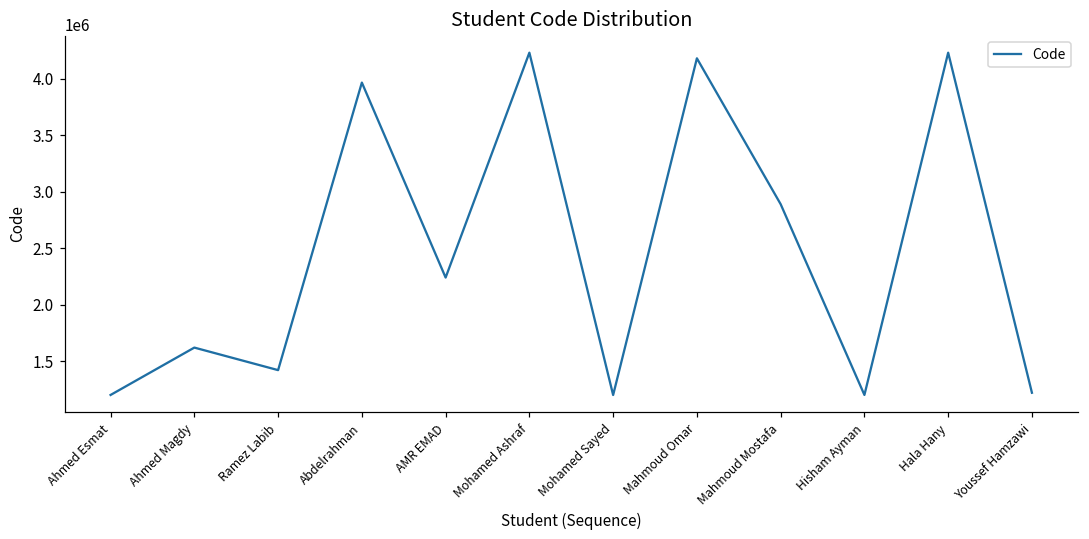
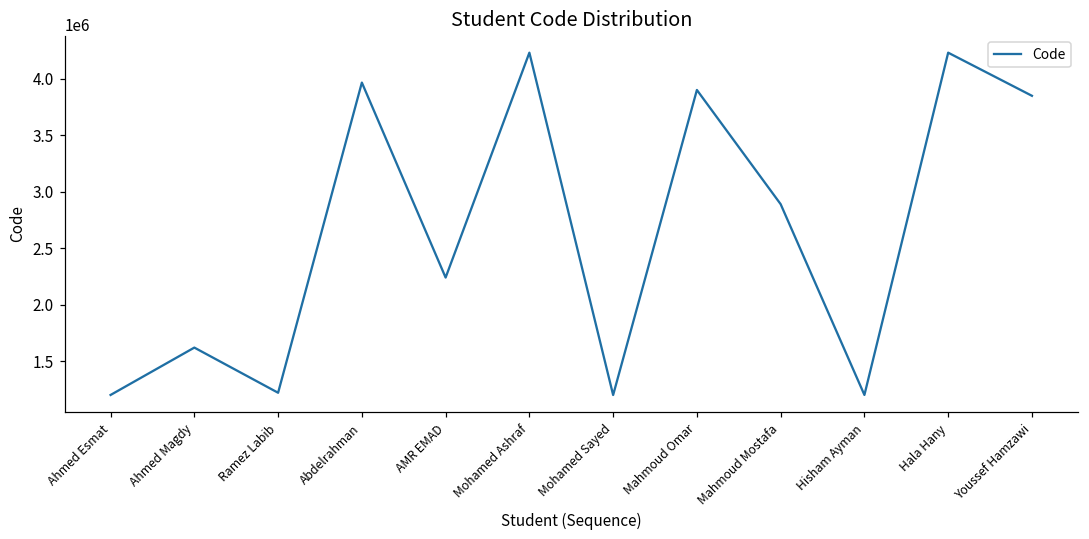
  {
    "Ahmed Esmat": 1200000,
    "Ahmed Magdy": 1620000,
-   "Ramez Labib": 1420000,
+   "Ramez Labib": 1220000,
    "Abdelrahman": 3970000,
    "AMR EMAD": 2240000,
    "Mohamed Ashraf": 4230000,
    "Mohamed Sayed": 1200000,
-   "Mahmoud Omar": 4180000,
+   "Mahmoud Omar": 3900000,
    "Mahmoud Mostafa": 2890000,
    "Hisham Ayman": 1200000,
    "Hala Hany": 4230000,
-   "Youssef Hamzawi": 1220000
+   "Youssef Hamzawi": 3850000
  }
